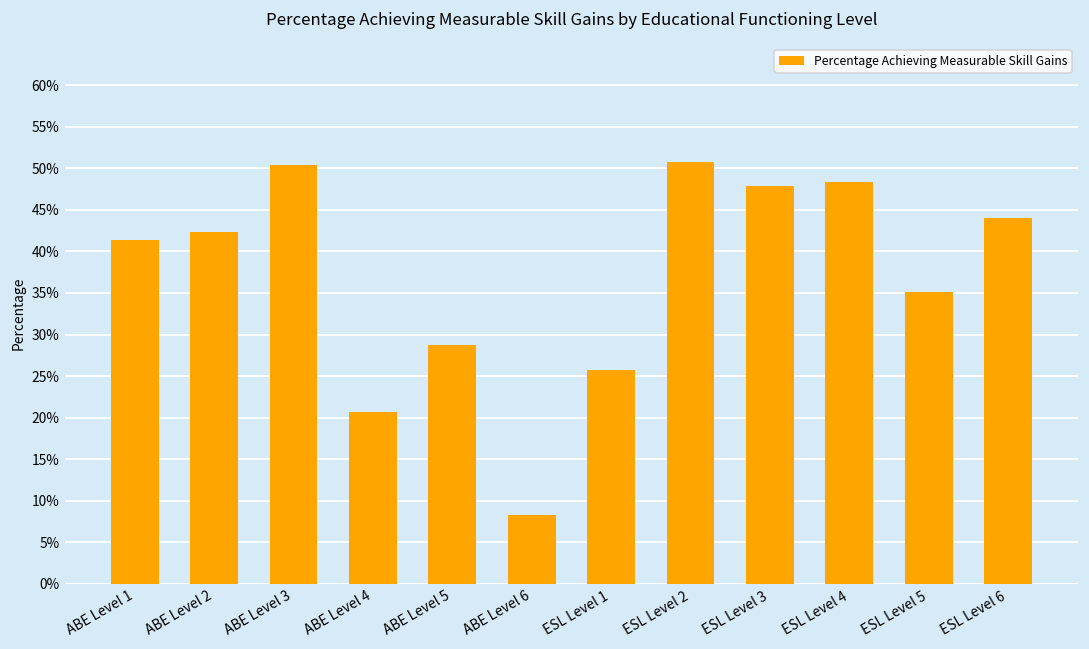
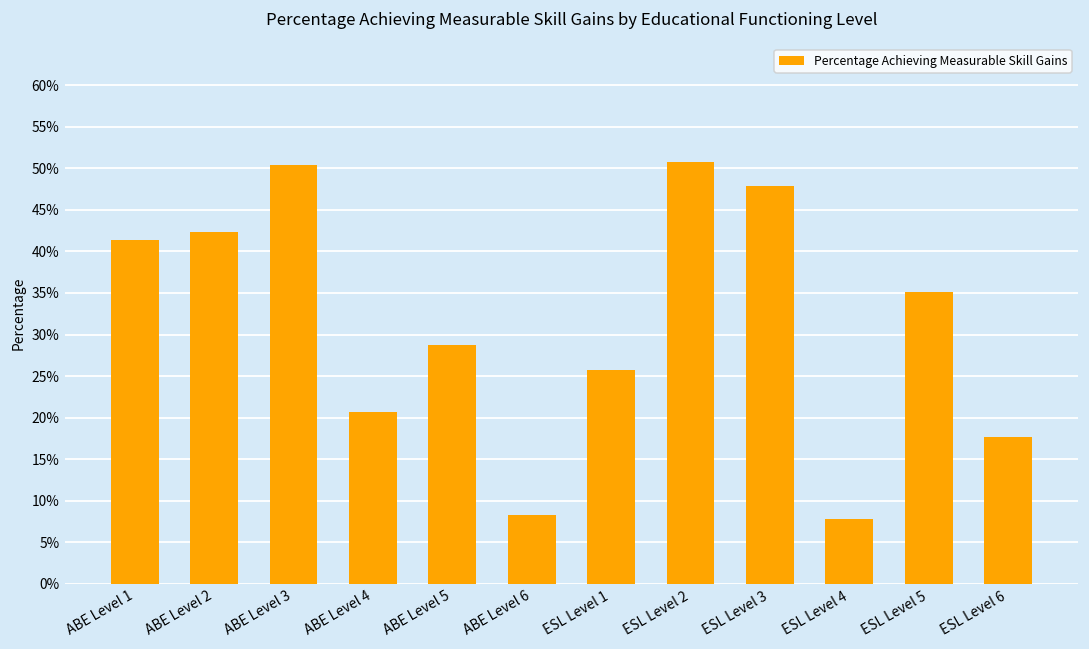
  {
    "ABE Level 1": "41%",
    "ABE Level 2": "42%",
    "ABE Level 3": "50%",
    "ABE Level 4": "21%",
    "ABE Level 5": "29%",
    "ABE Level 6": "8%",
    "ESL Level 1": "26%",
    "ESL Level 2": "51%",
    "ESL Level 3": "48%",
-   "ESL Level 4": "48%",
+   "ESL Level 4": "8%",
    "ESL Level 5": "35%",
-   "ESL Level 6": "44%"
+   "ESL Level 6": "18%"
  }
